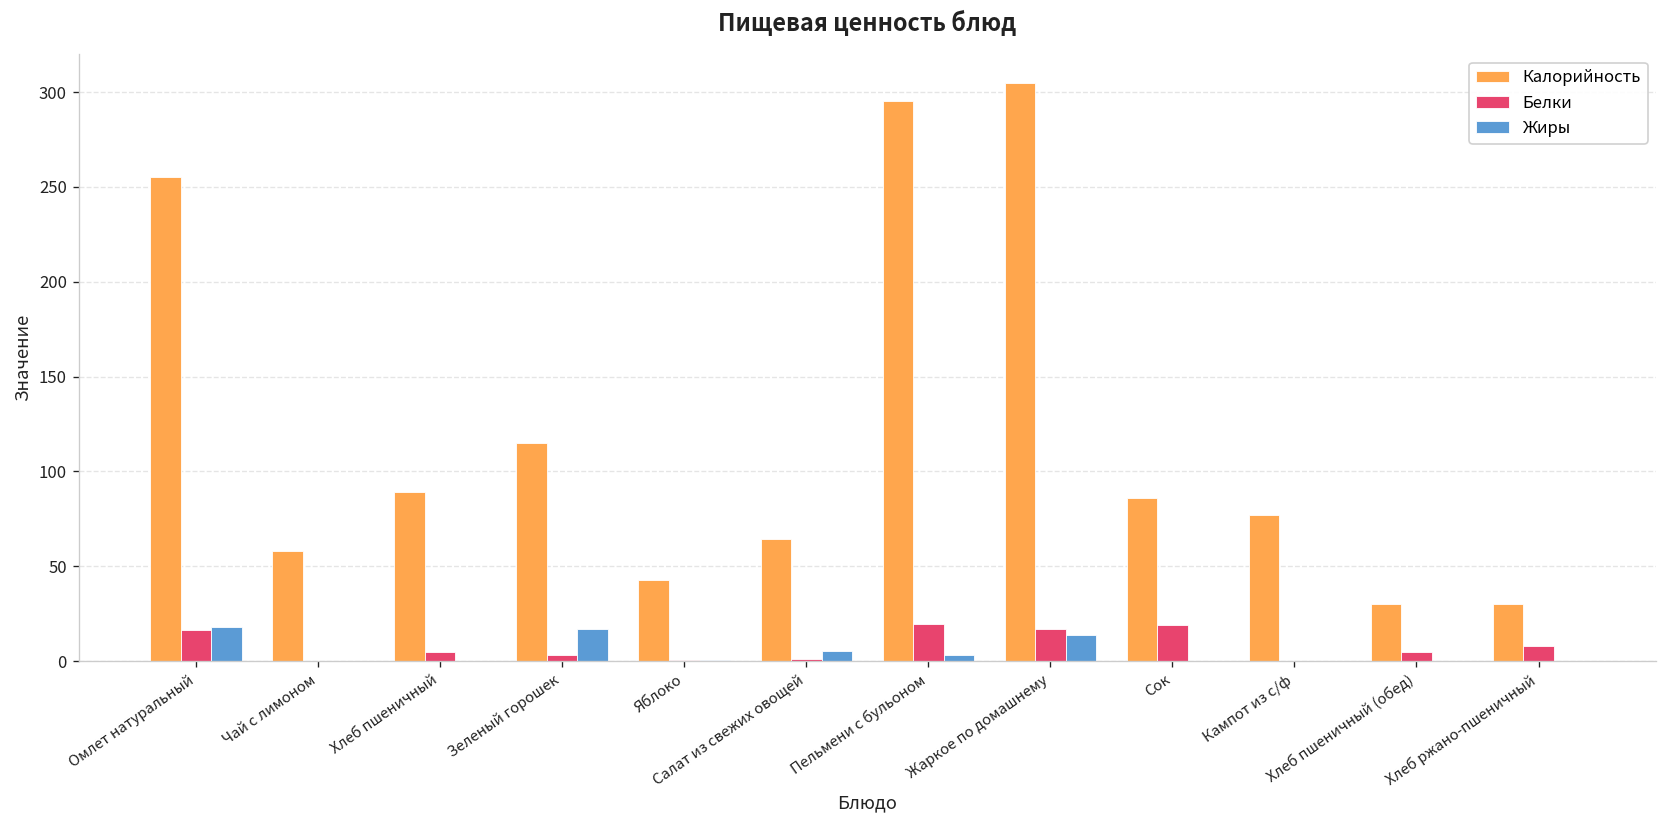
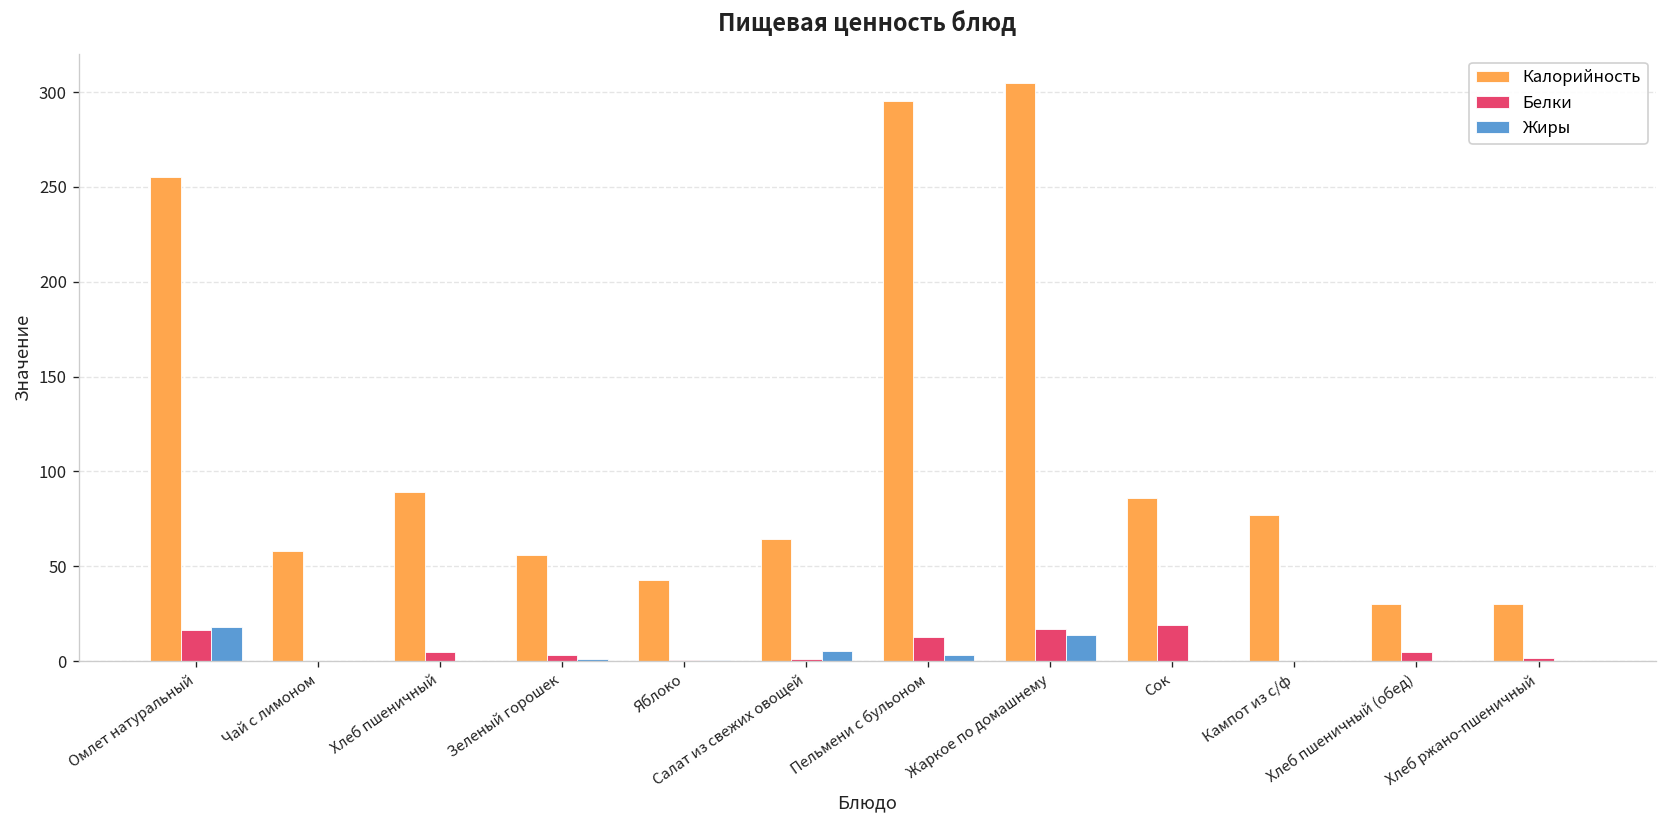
  {
    "Калорийность": {
      "Омлет натуральный": 255,
      "Чай с лимоном": 58,
      "Хлеб пшеничный": 89,
-     "Зеленый горошек": 115,
+     "Зеленый горошек": 56,
      "Яблоко": 43,
      "Салат из свежих овощей": 64,
      "Пельмени с бульоном": 296,
      "Жаркое по домашнему": 305,
      "Сок": 86,
      "Кампот из с/ф": 77,
      "Хлеб пшеничный (обед)": 30,
      "Хлеб ржано-пшеничный": 30
    },
    "Белки": {
      "Омлет натуральный": 16,
      "Чай с лимоном": 0,
      "Хлеб пшеничный": 5,
      "Зеленый горошек": 3,
-     "Пельмени с бульоном": 19,
+     "Пельмени с бульоном": 13,
      "Жаркое по домашнему": 17,
      "Сок": 19,
      "Хлеб пшеничный (обед)": 5,
-     "Хлеб ржано-пшеничный": 8
+     "Хлеб ржано-пшеничный": 2
    },
    "Жиры": {
      "Омлет натуральный": 18,
      "Чай с лимоном": 0,
      "Хлеб пшеничный": 0,
-     "Зеленый горошек": 17,
+     "Зеленый горошек": 1,
      "Салат из свежих овощей": 5,
      "Пельмени с бульоном": 3,
      "Жаркое по домашнему": 14,
      "Хлеб пшеничный (обед)": 0,
      "Хлеб ржано-пшеничный": 0
    }
  }
